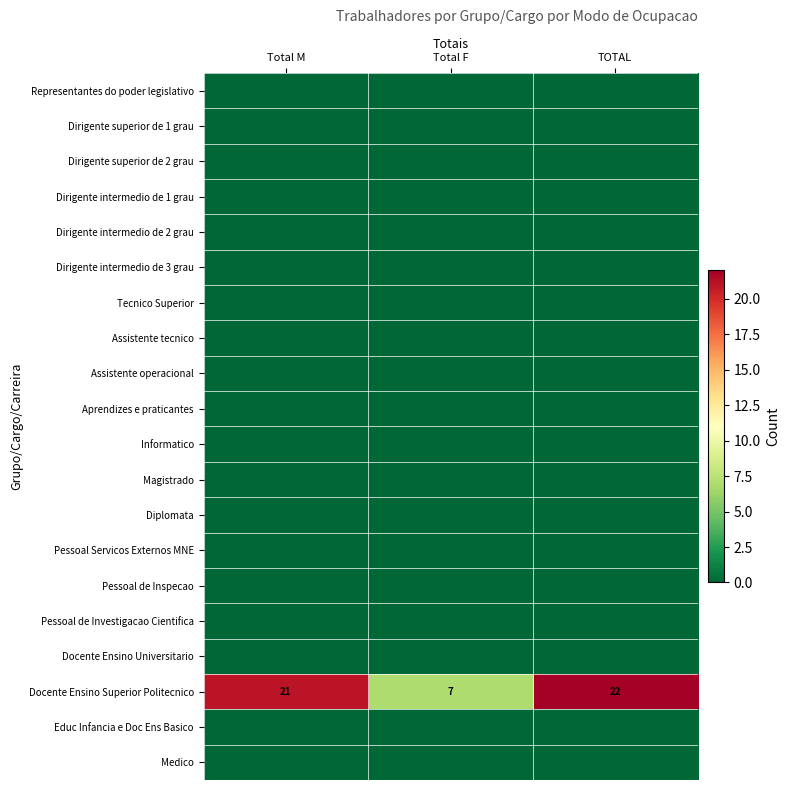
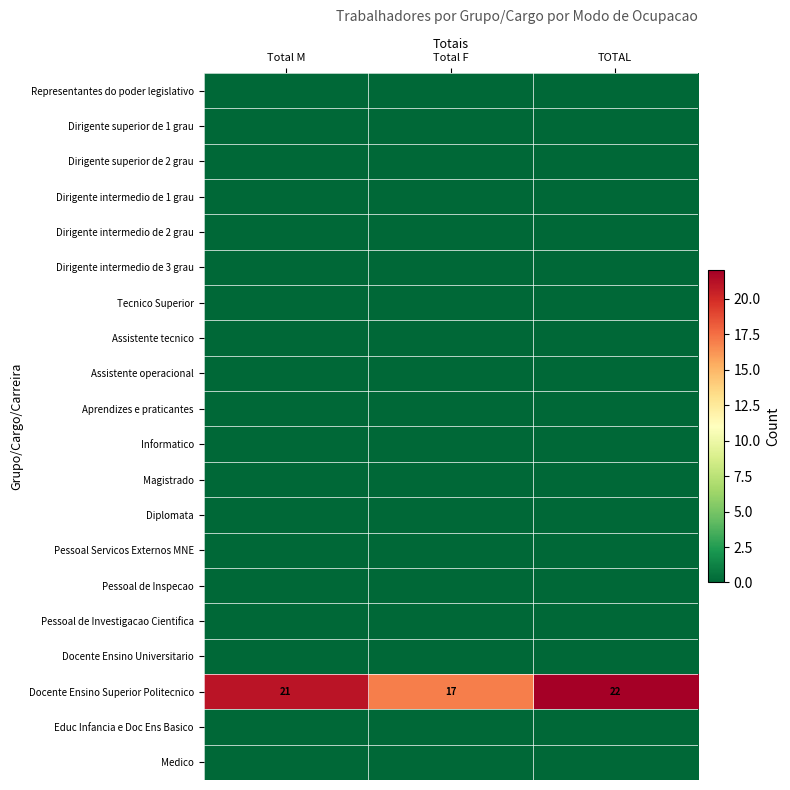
  {
    "Docente Ensino Superior Politecnico": {
      "Total M": 21,
-     "Total F": 7,
+     "Total F": 17,
      "TOTAL": 22
    }
  }
